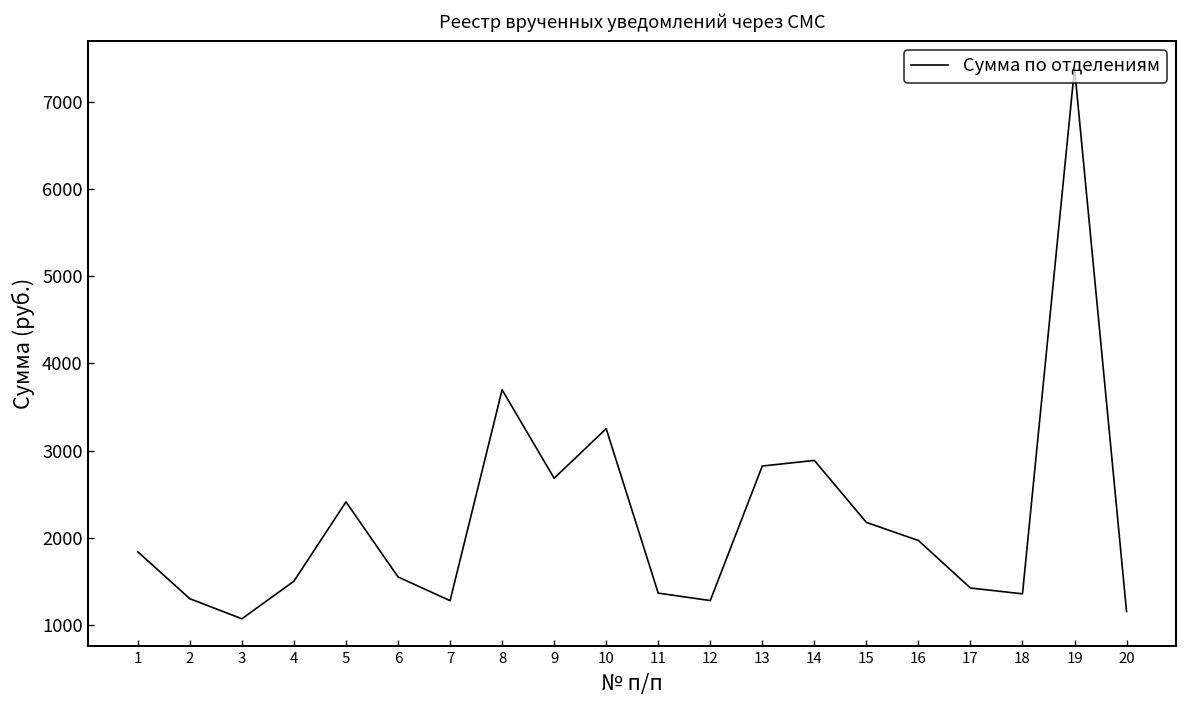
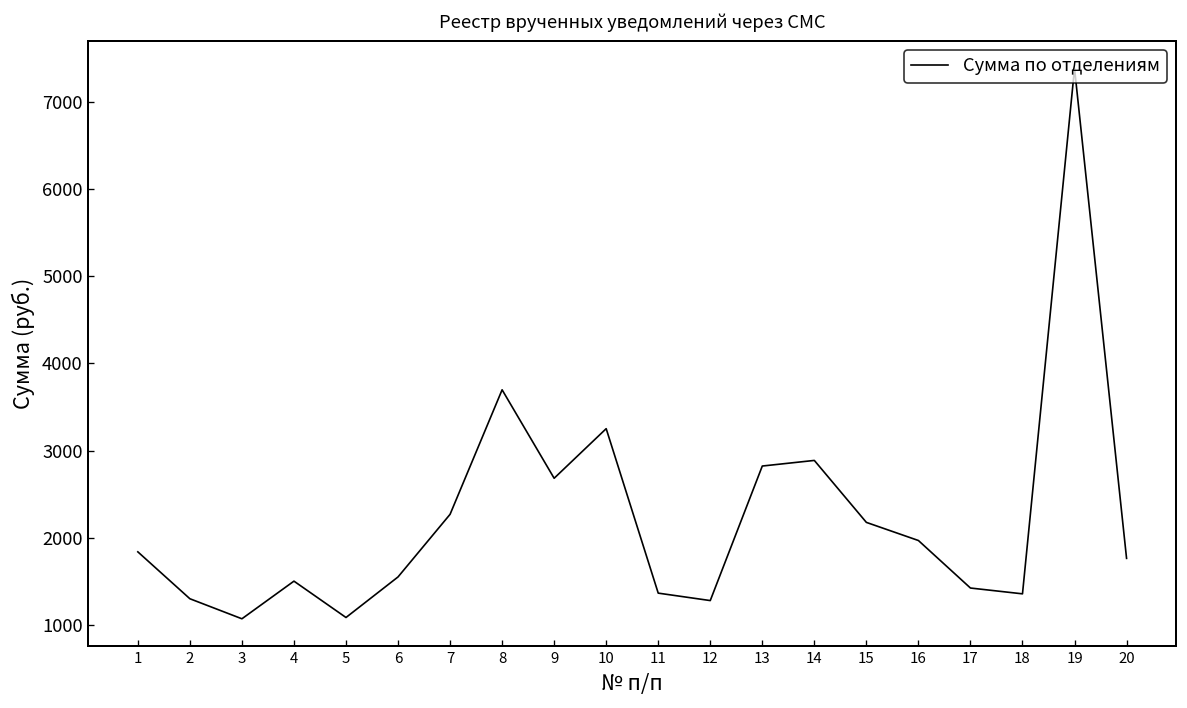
  {
    "1": 1800,
    "2": 1300,
    "3": 1100,
    "4": 1500,
-   "5": 2400,
+   "5": 1100,
    "6": 1500,
-   "7": 1300,
+   "7": 2300,
    "8": 3700,
    "9": 2700,
    "10": 3300,
    "11": 1400,
    "12": 1300,
    "13": 2800,
    "14": 2900,
    "15": 2200,
    "16": 2000,
    "17": 1400,
    "18": 1400,
-   "20": 1200
+   "20": 1800
  }
